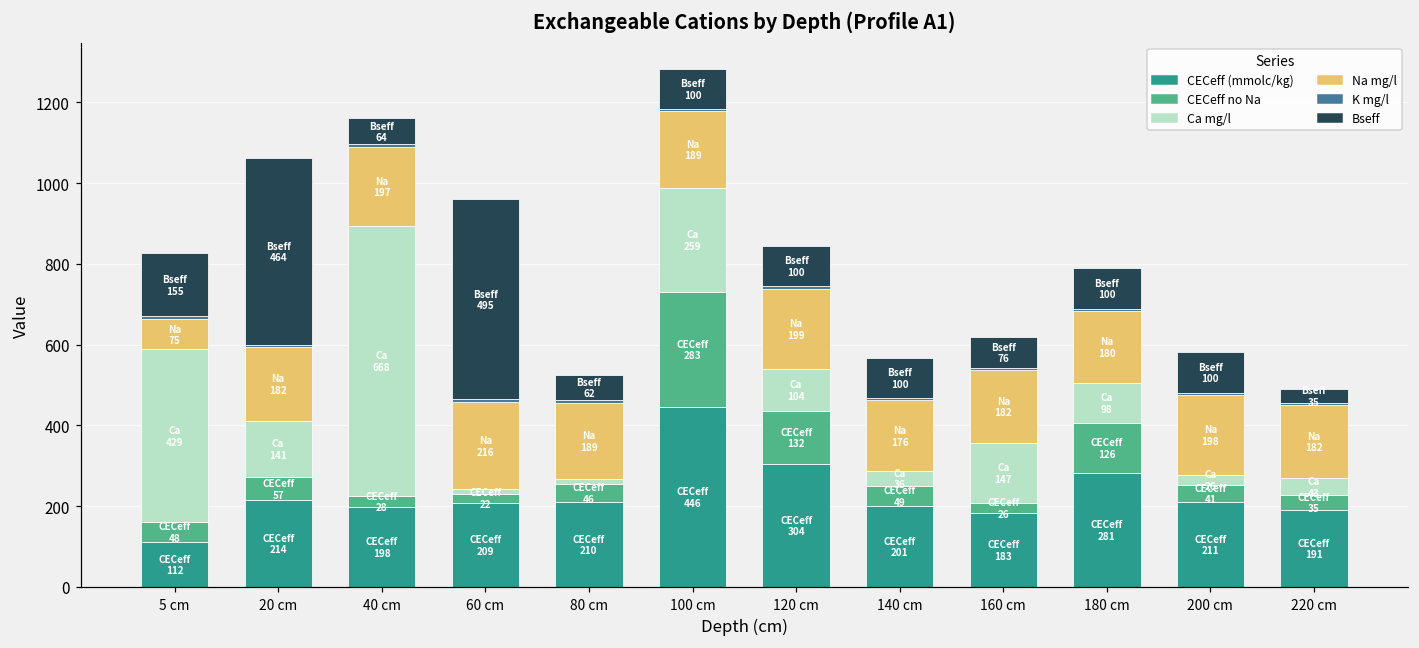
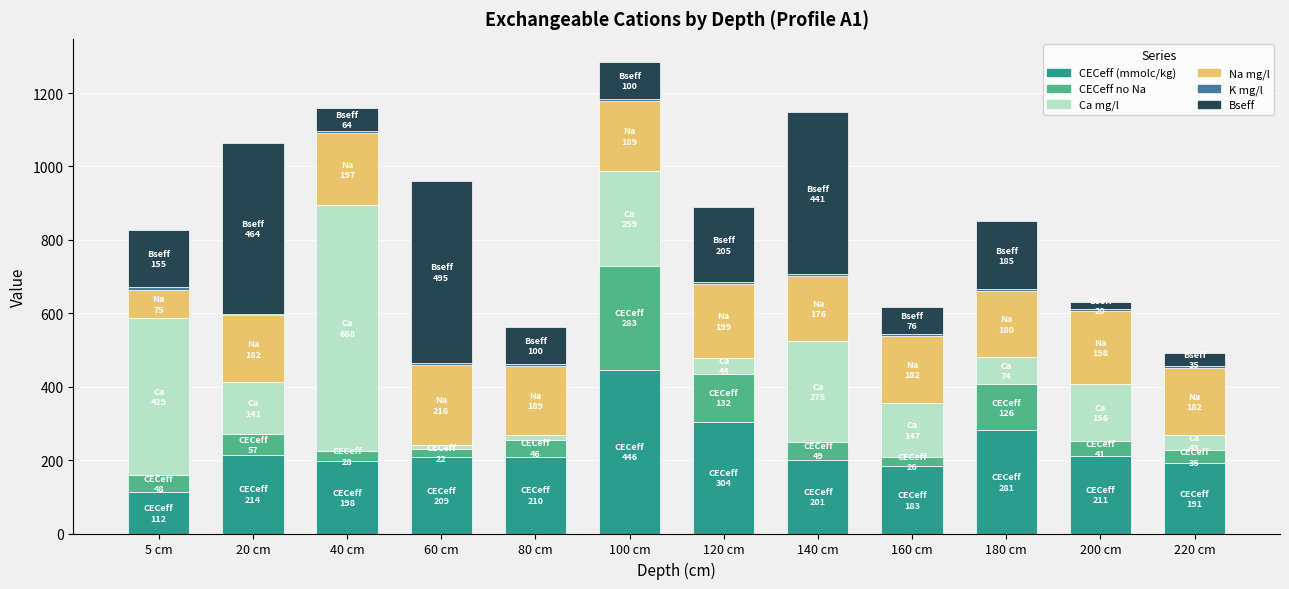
  {
    "Ca mg/l": {
      "5 cm": 429,
      "20 cm": 141,
      "40 cm": 668,
      "100 cm": 259,
-     "120 cm": 104,
-     "140 cm": 36,
+     "120 cm": 44,
+     "140 cm": 275,
      "160 cm": 147,
-     "180 cm": 98,
-     "200 cm": 26
+     "180 cm": 74,
+     "200 cm": 156
    },
    "Na mg/l": {
      "5 cm": 75,
      "20 cm": 182,
      "40 cm": 197,
      "60 cm": 216,
      "80 cm": 189,
      "100 cm": 189,
      "120 cm": 199,
      "140 cm": 176,
      "160 cm": 182,
      "180 cm": 180,
      "200 cm": 198,
      "220 cm": 182
    },
    "Bseff": {
      "5 cm": 155,
      "20 cm": 464,
      "40 cm": 64,
      "60 cm": 495,
-     "80 cm": 62,
+     "80 cm": 100,
      "100 cm": 100,
-     "120 cm": 100,
-     "140 cm": 100,
+     "120 cm": 205,
+     "140 cm": 441,
      "160 cm": 76,
-     "180 cm": 100,
-     "200 cm": 100,
+     "180 cm": 185,
+     "200 cm": 20,
      "220 cm": 35
    }
  }
